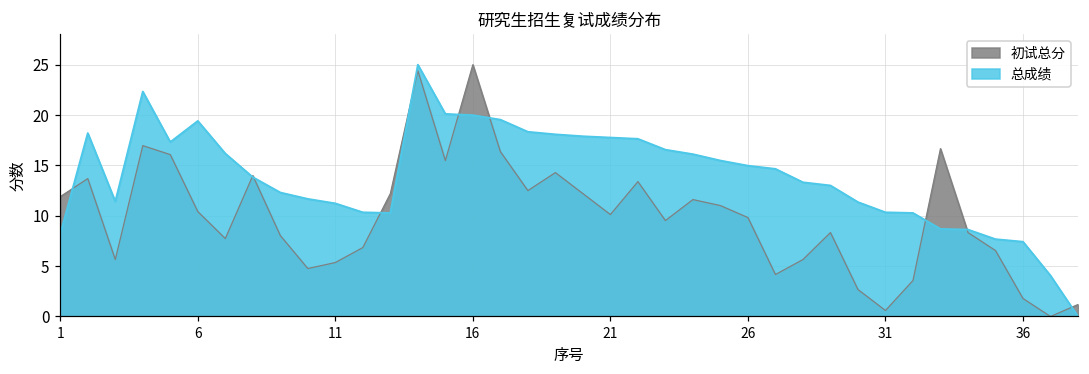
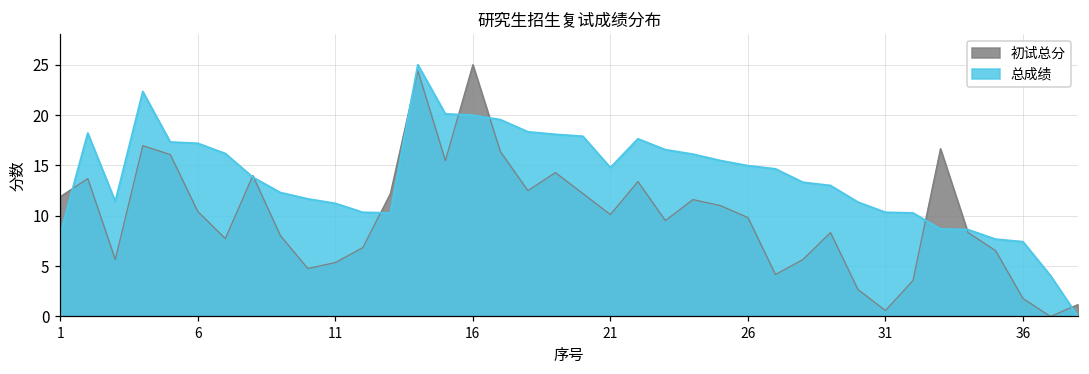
  {
    "初试总分": {
      "1": 12,
      "6": 10,
      "11": 5,
      "16": 25,
      "21": 10,
      "26": 10,
      "31": 1,
      "36": 2
    },
    "总成绩": {
      "1": 8,
-     "6": 19,
+     "6": 17,
      "11": 11,
      "16": 20,
-     "21": 18,
+     "21": 15,
      "26": 15,
      "31": 10,
      "36": 7
    }
  }
